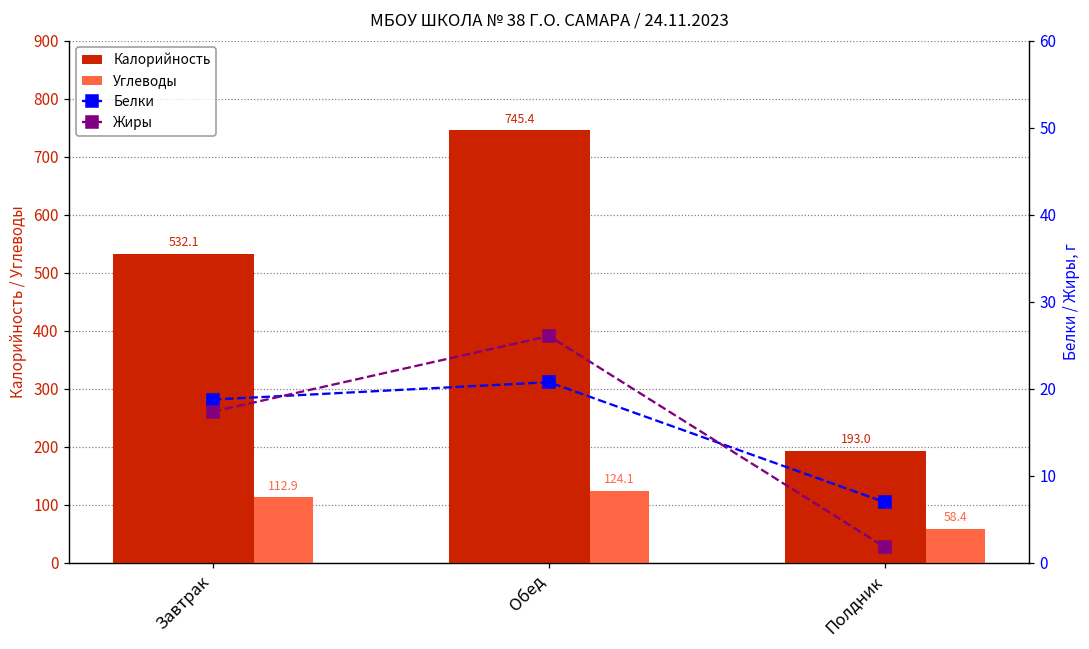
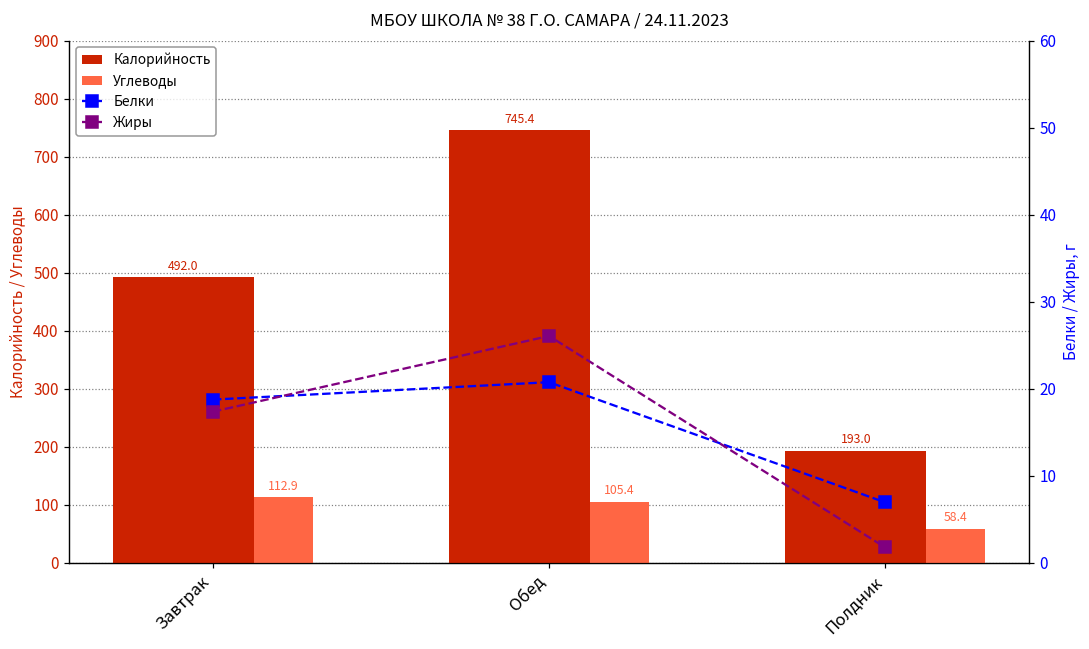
  {
    "Калорийность": {
-     "Завтрак": 532.1,
+     "Завтрак": 492.0,
      "Обед": 745.4,
      "Полдник": 193.0
    },
    "Углеводы": {
      "Завтрак": 112.9,
-     "Обед": 124.1,
+     "Обед": 105.4,
      "Полдник": 58.4
    }
  }
